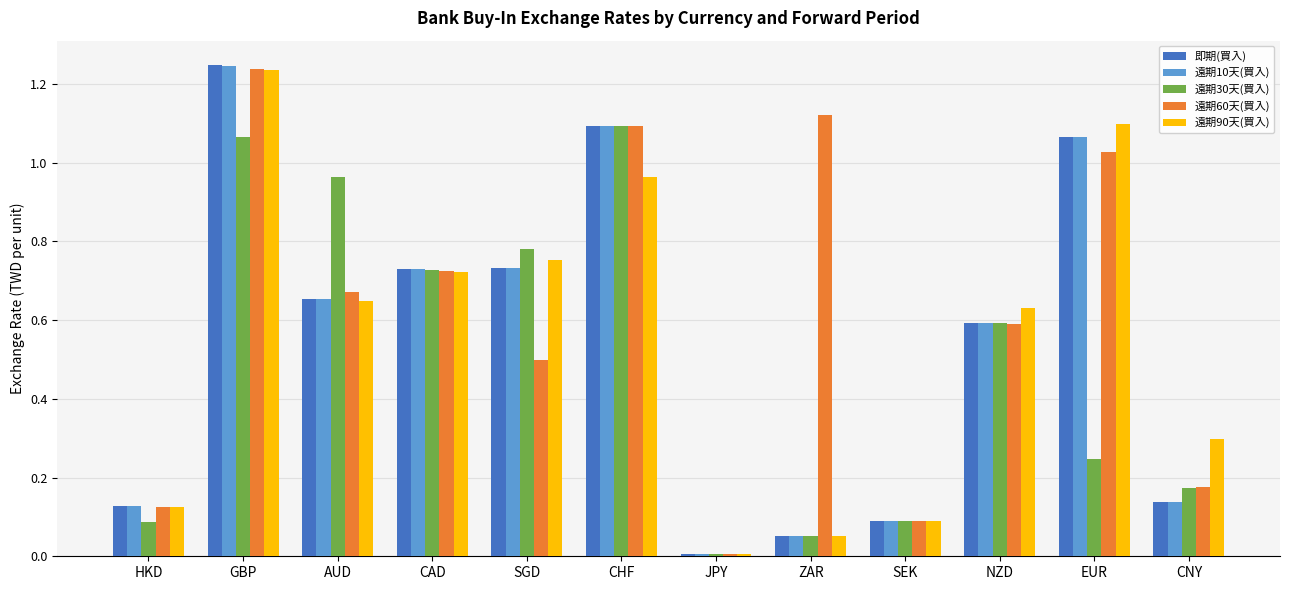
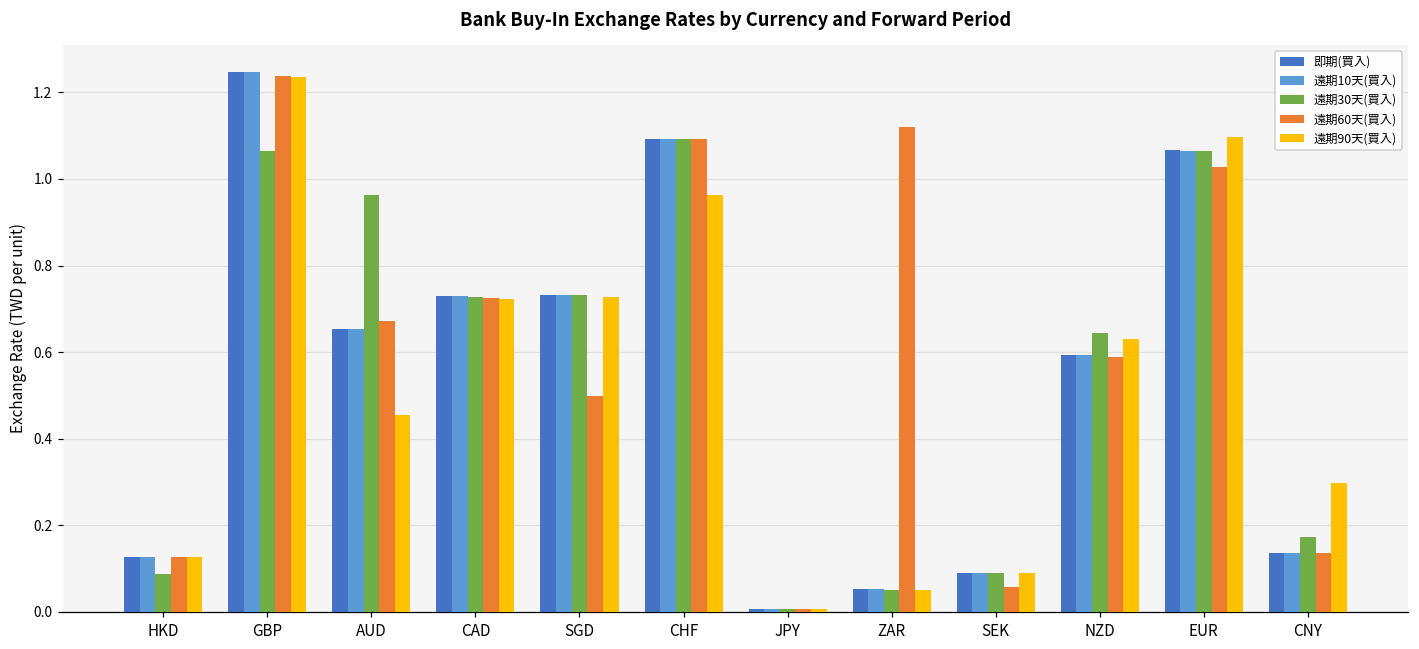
  {
    "遠期30天(買入)": {
      "HKD": 0.09,
      "GBP": 1.06,
      "AUD": 0.96,
      "CAD": 0.73,
-     "SGD": 0.78,
+     "SGD": 0.73,
      "CHF": 1.09,
      "JPY": 0.01,
      "ZAR": 0.05,
      "SEK": 0.09,
-     "NZD": 0.59,
-     "EUR": 0.25,
+     "NZD": 0.65,
+     "EUR": 1.06,
      "CNY": 0.17
    },
    "遠期60天(買入)": {
      "HKD": 0.13,
      "GBP": 1.24,
      "AUD": 0.67,
      "CAD": 0.72,
      "SGD": 0.50,
      "CHF": 1.09,
      "JPY": 0.01,
      "ZAR": 1.12,
-     "SEK": 0.09,
+     "SEK": 0.06,
      "NZD": 0.59,
      "EUR": 1.03,
-     "CNY": 0.17
+     "CNY": 0.14
    },
    "遠期90天(買入)": {
      "HKD": 0.13,
      "GBP": 1.23,
-     "AUD": 0.65,
+     "AUD": 0.45,
      "CAD": 0.72,
-     "SGD": 0.75,
+     "SGD": 0.73,
      "CHF": 0.96,
      "JPY": 0.01,
      "ZAR": 0.05,
      "SEK": 0.09,
      "NZD": 0.63,
      "EUR": 1.10,
      "CNY": 0.30
    }
  }
